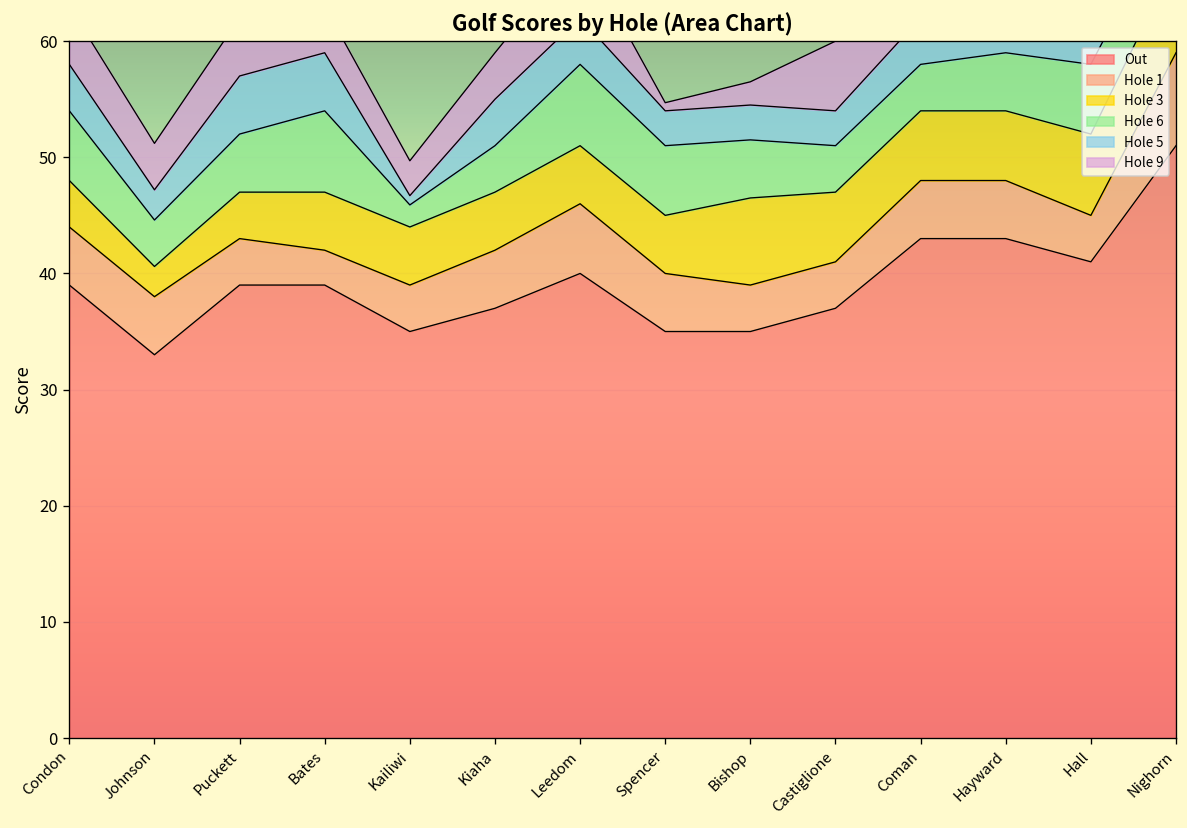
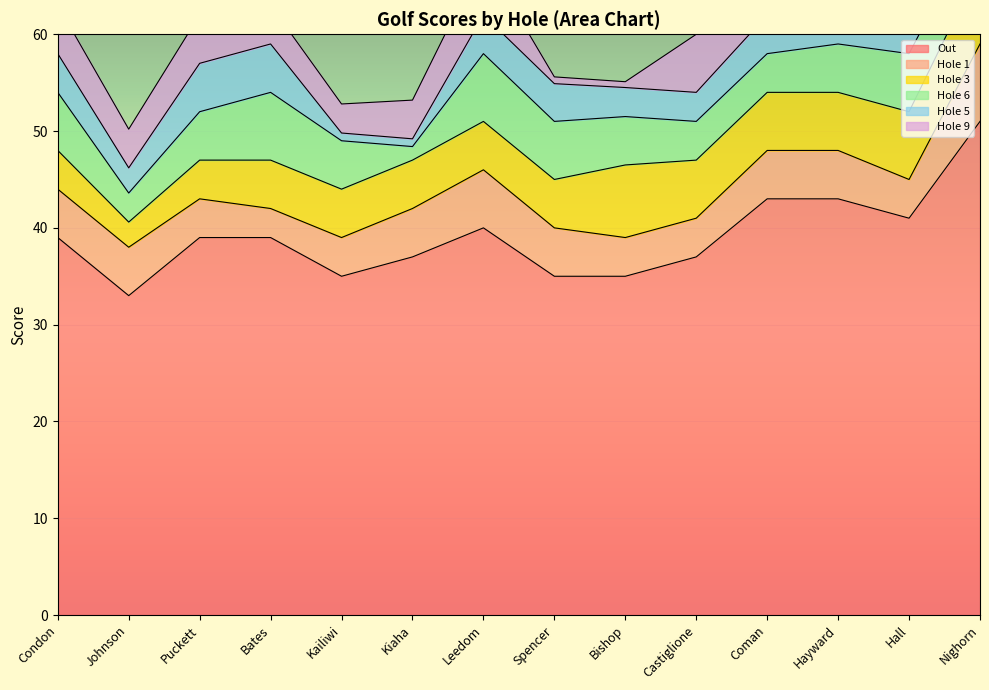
  {
    "Hole 3": {
      "Condon": 4,
      "Johnson": 3,
      "Puckett": 4,
      "Bates": 5,
      "Kailiwi": 5,
      "Kiaha": 5,
      "Leedom": 5,
      "Spencer": 5,
      "Bishop": 8,
      "Castiglione": 6,
      "Coman": 6,
      "Hayward": 6
    },
    "Hole 6": {
      "Condon": 6,
-     "Johnson": 4,
+     "Johnson": 3,
      "Puckett": 5,
      "Bates": 7,
-     "Kailiwi": 2,
-     "Kiaha": 4,
+     "Kailiwi": 5,
+     "Kiaha": 1,
      "Leedom": 7,
      "Spencer": 6,
      "Bishop": 5,
      "Castiglione": 4,
      "Coman": 4,
      "Hayward": 5
    },
    "Hole 5": {
      "Condon": 4,
      "Johnson": 3,
      "Puckett": 5,
      "Bates": 5,
      "Kailiwi": 1,
-     "Kiaha": 4,
-     "Spencer": 3,
+     "Kiaha": 1,
+     "Spencer": 4,
      "Bishop": 3,
      "Castiglione": 3
    },
    "Hole 9": {
      "Johnson": 4,
      "Kailiwi": 3,
      "Kiaha": 4,
      "Spencer": 1,
-     "Bishop": 2,
+     "Bishop": 1,
      "Castiglione": 6
    }
  }
